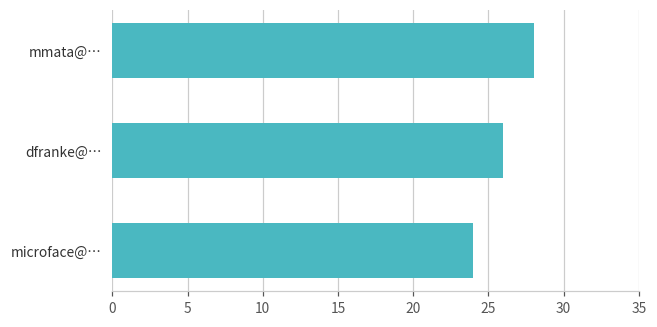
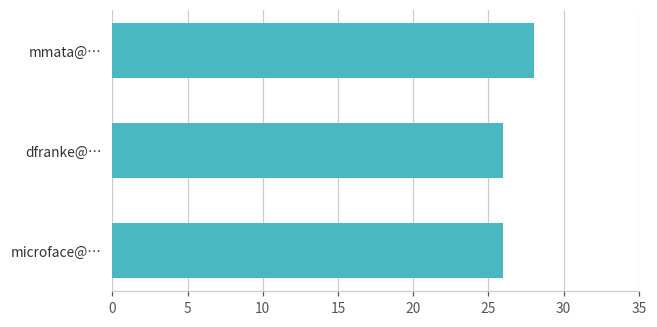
  {
    "mmata@…": 28,
    "dfranke@…": 26,
-   "microface@…": 24
+   "microface@…": 26
  }
